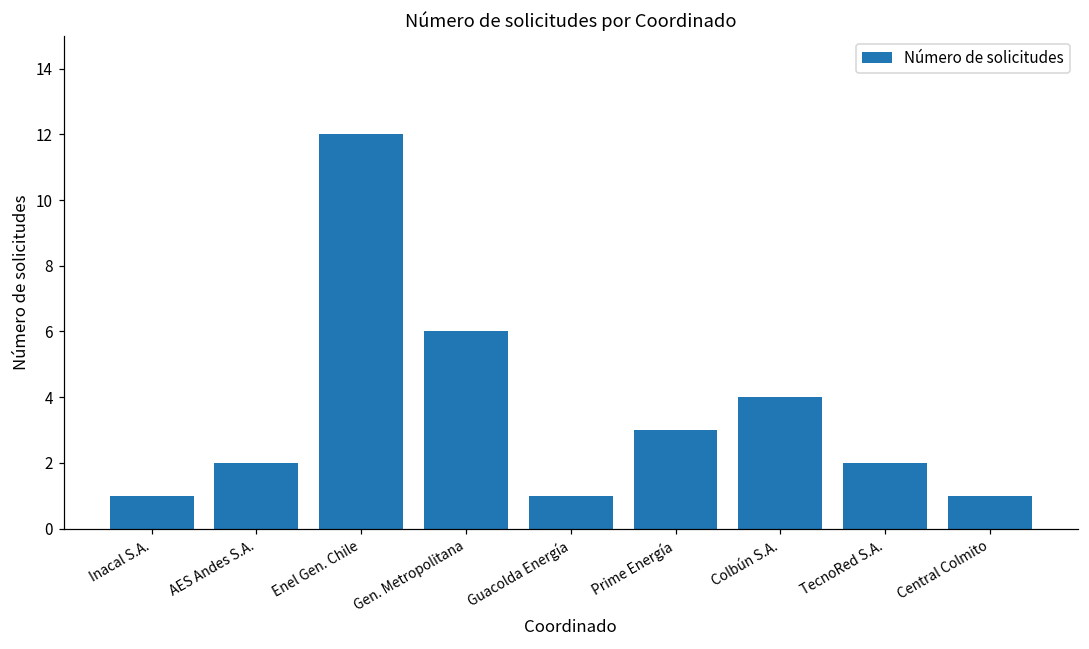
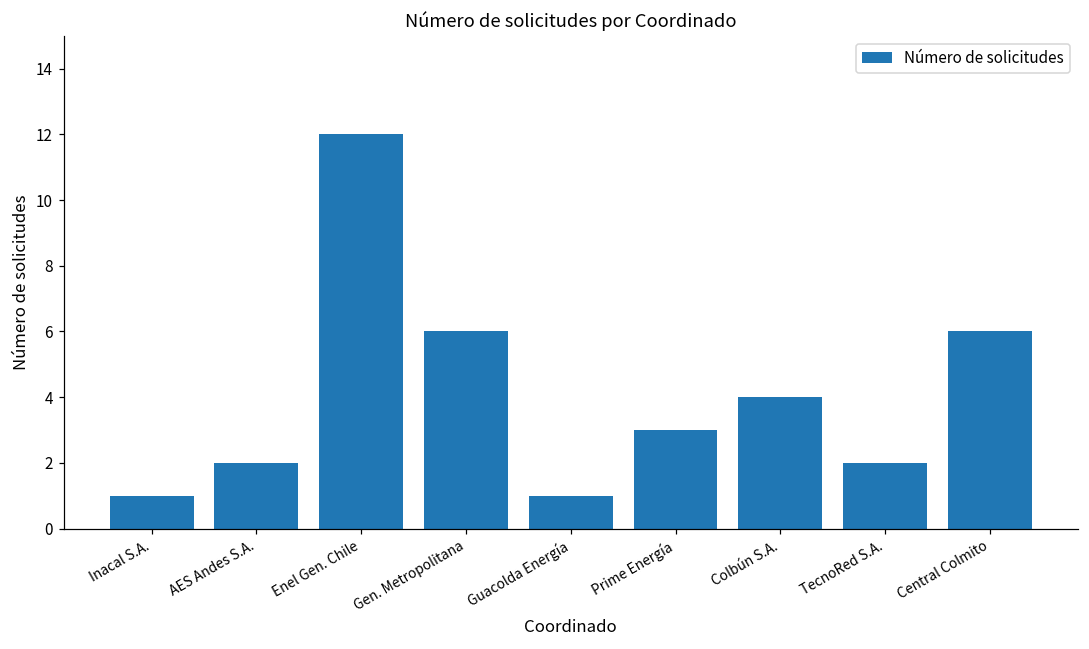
  {
    "Inacal S.A.": 1,
    "AES Andes S.A.": 2,
    "Enel Gen. Chile": 12,
    "Gen. Metropolitana": 6,
    "Guacolda Energía": 1,
    "Prime Energía": 3,
    "Colbún S.A.": 4,
    "TecnoRed S.A.": 2,
-   "Central Colmito": 1
+   "Central Colmito": 6
  }
